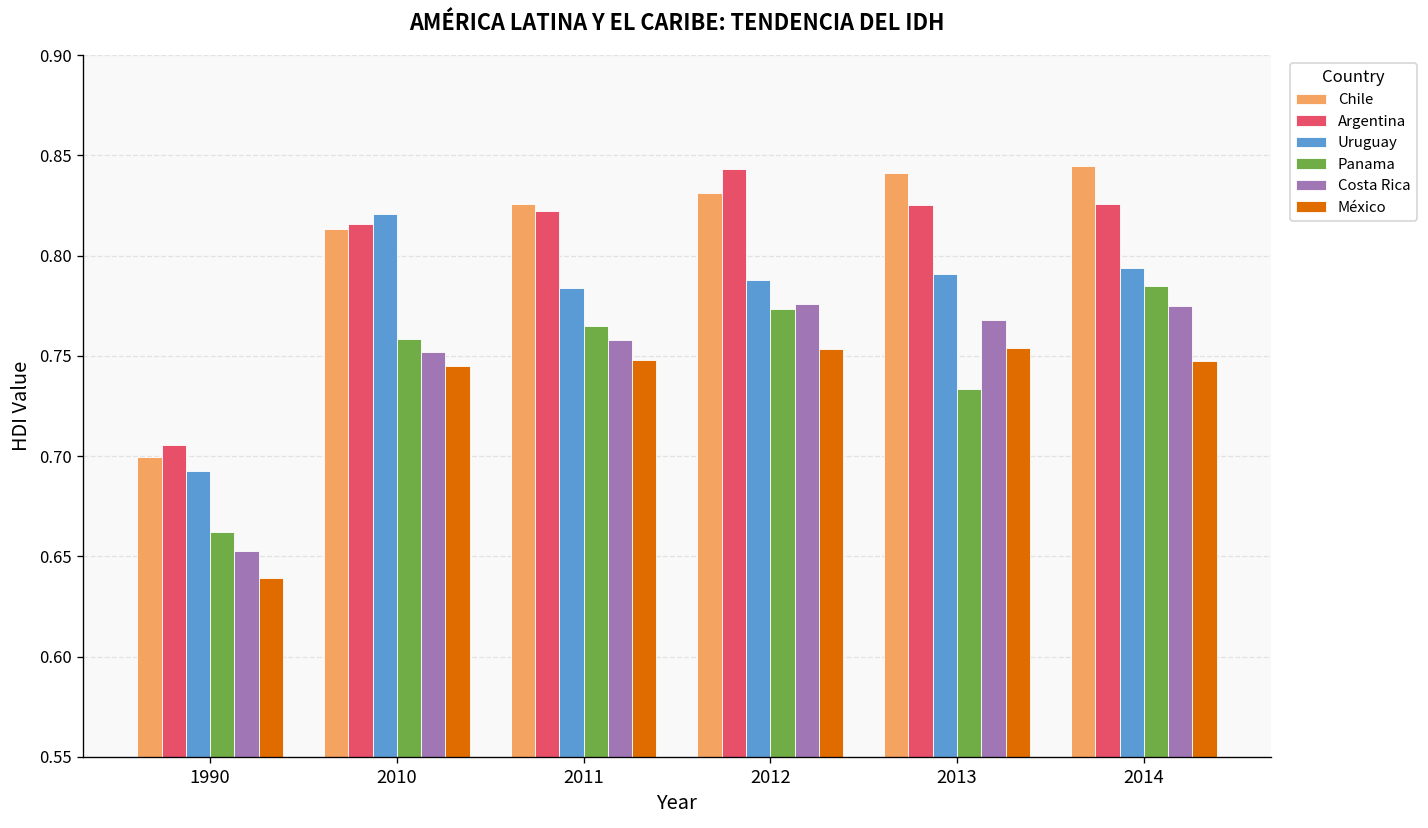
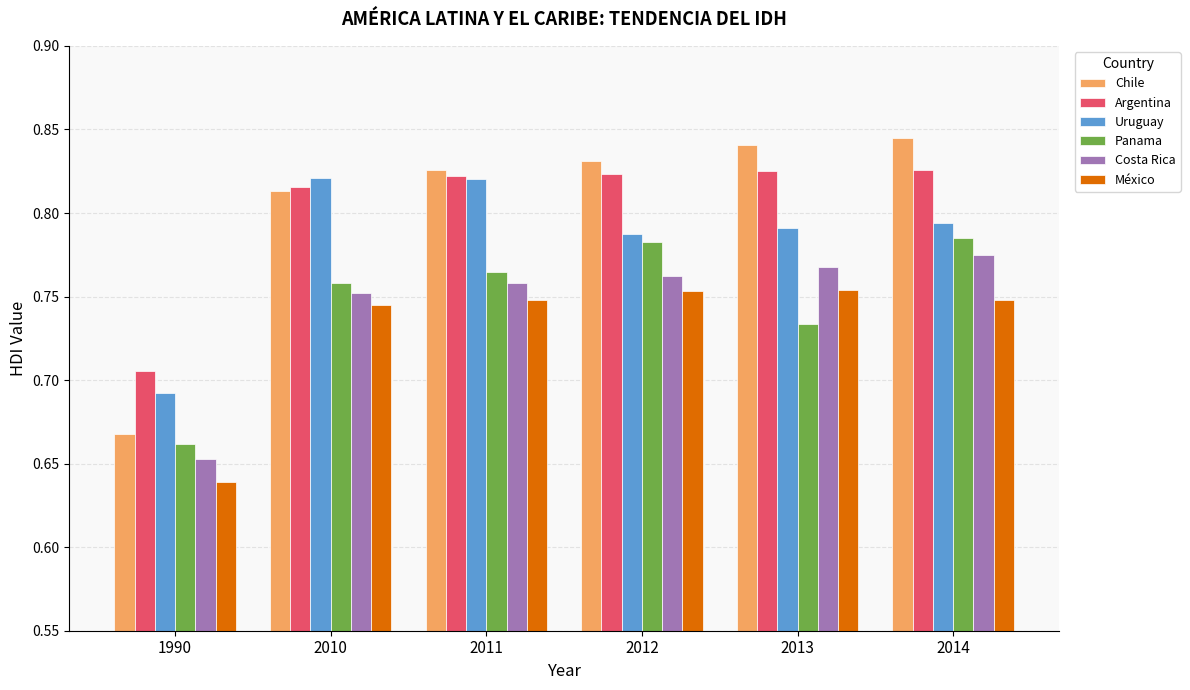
  {
    "Chile": {
-     "1990": 0.700,
+     "1990": 0.668,
      "2010": 0.813,
      "2011": 0.826,
      "2012": 0.831,
      "2013": 0.841,
      "2014": 0.845
    },
    "Argentina": {
      "1990": 0.705,
      "2010": 0.816,
      "2011": 0.822,
-     "2012": 0.843,
+     "2012": 0.823,
      "2013": 0.825,
      "2014": 0.826
    },
    "Uruguay": {
      "1990": 0.692,
      "2010": 0.821,
-     "2011": 0.784,
+     "2011": 0.820,
      "2012": 0.788,
      "2013": 0.791,
      "2014": 0.794
    },
    "Panama": {
      "1990": 0.662,
      "2010": 0.758,
      "2011": 0.765,
-     "2012": 0.773,
+     "2012": 0.783,
      "2013": 0.734,
      "2014": 0.785
    },
    "Costa Rica": {
      "1990": 0.653,
      "2010": 0.752,
      "2011": 0.758,
-     "2012": 0.776,
+     "2012": 0.762,
      "2013": 0.768,
      "2014": 0.775
    },
    "México": {
      "1990": 0.639,
      "2010": 0.745,
      "2011": 0.748,
      "2012": 0.753,
      "2013": 0.754,
      "2014": 0.748
    }
  }
